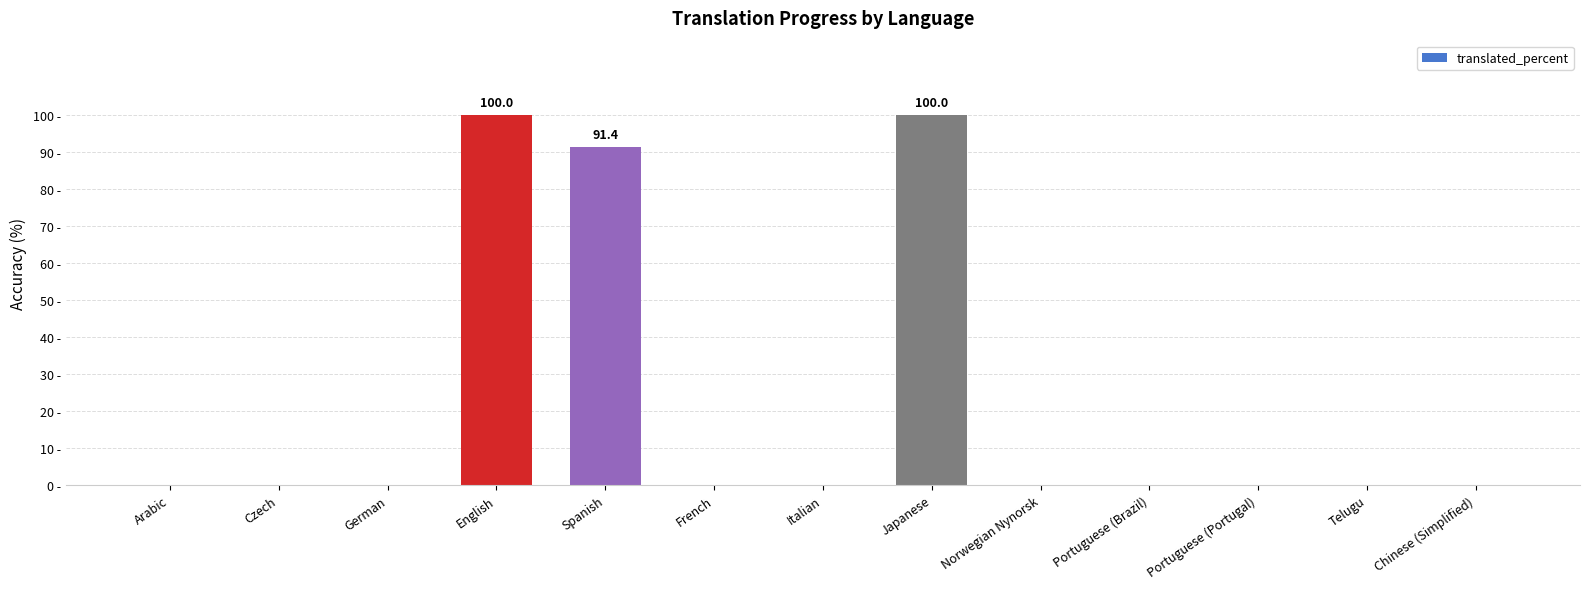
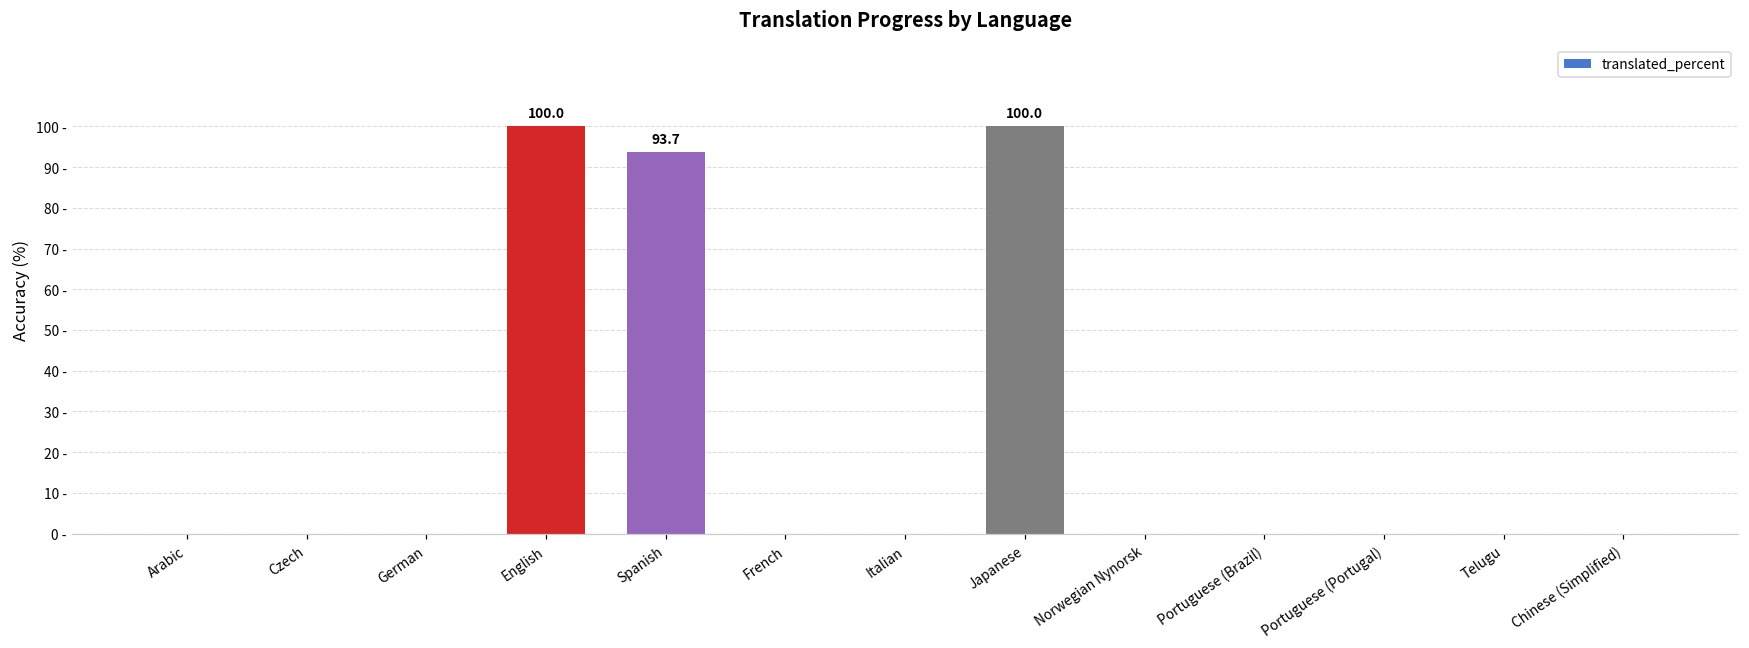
  {
    "English": 100.0,
-   "Spanish": 91.4,
+   "Spanish": 93.7,
    "Japanese": 100.0
  }
